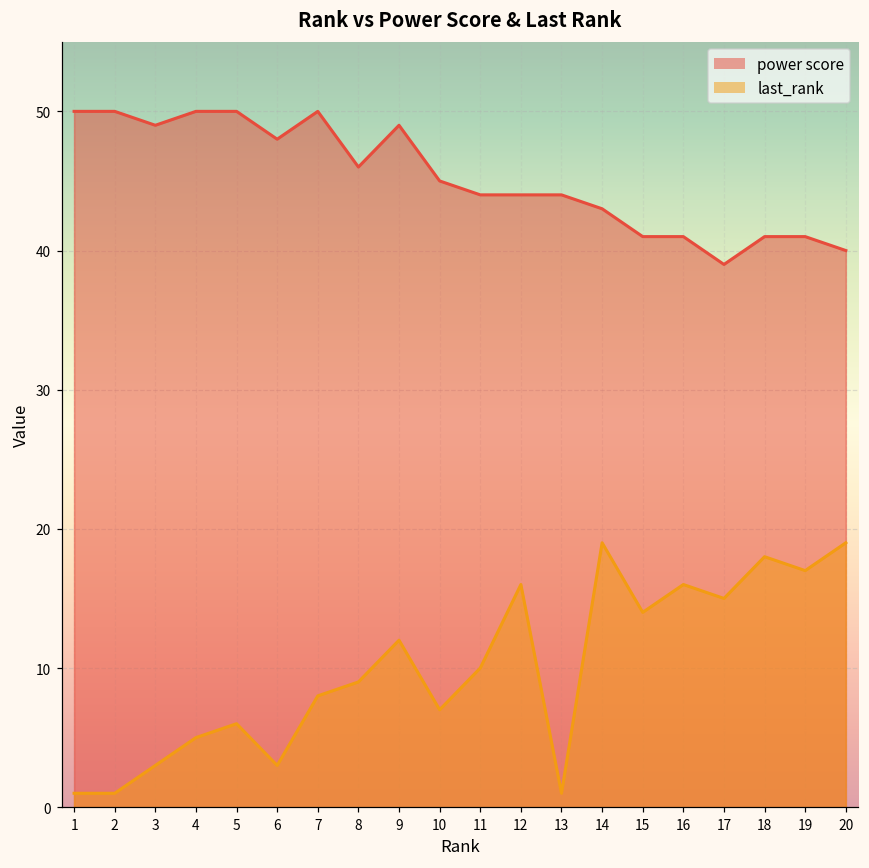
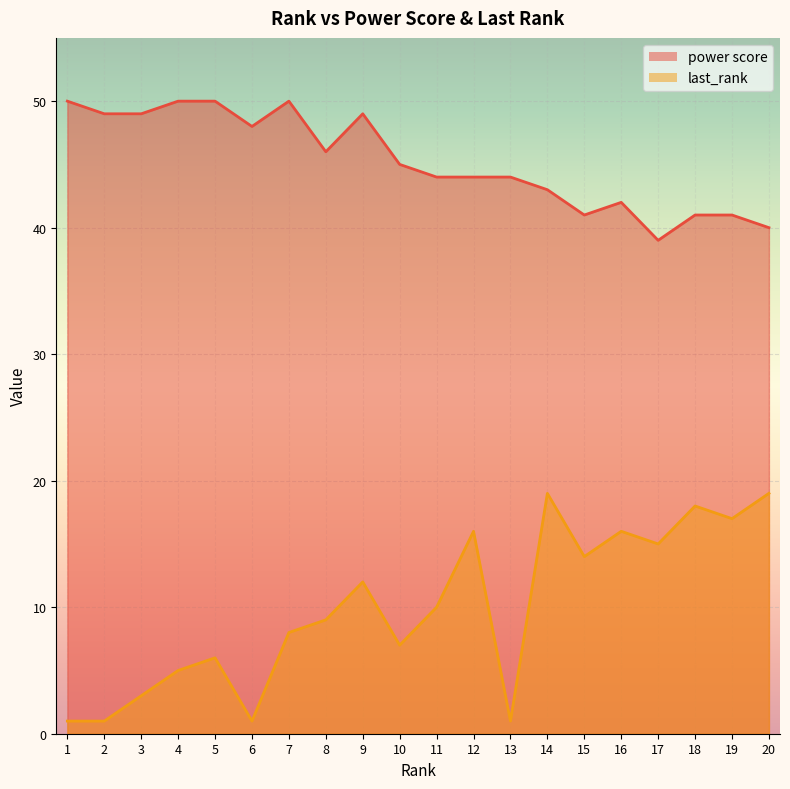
  {
    "power score": {
      "1": 50,
-     "2": 50,
+     "2": 49,
      "3": 49,
      "4": 50,
      "5": 50,
      "6": 48,
      "7": 50,
      "8": 46,
      "9": 49,
      "10": 45,
      "11": 44,
      "12": 44,
      "13": 44,
      "14": 43,
      "15": 41,
-     "16": 41,
+     "16": 42,
      "17": 39,
      "18": 41,
      "19": 41,
      "20": 40
    },
    "last_rank": {
      "1": 1,
      "2": 1,
      "3": 3,
      "4": 5,
      "5": 6,
-     "6": 3,
+     "6": 1,
      "7": 8,
      "8": 9,
      "9": 12,
      "10": 7,
      "11": 10,
      "12": 16,
      "13": 1,
      "14": 19,
      "15": 14,
      "16": 16,
      "17": 15,
      "18": 18,
      "19": 17,
      "20": 19
    }
  }
